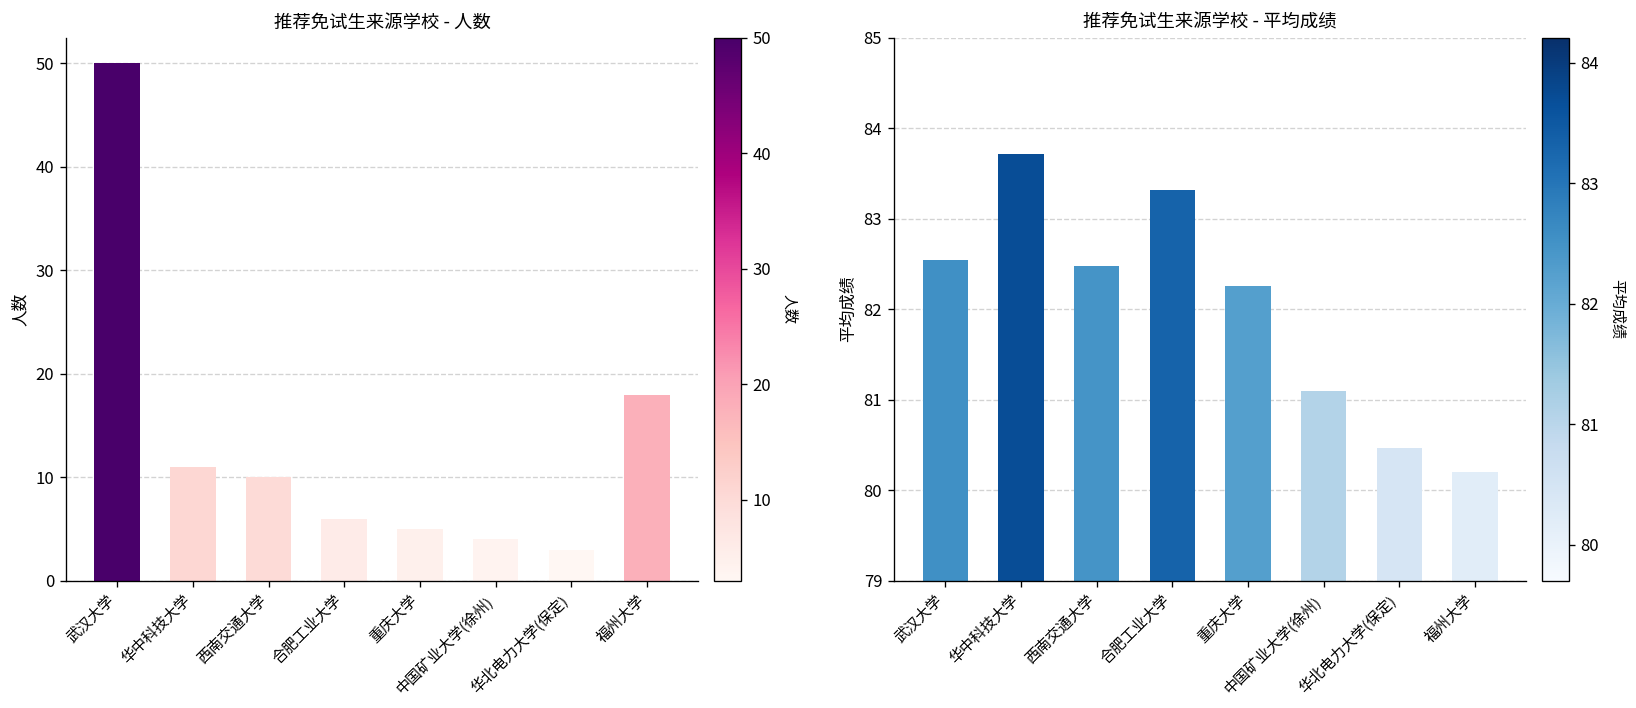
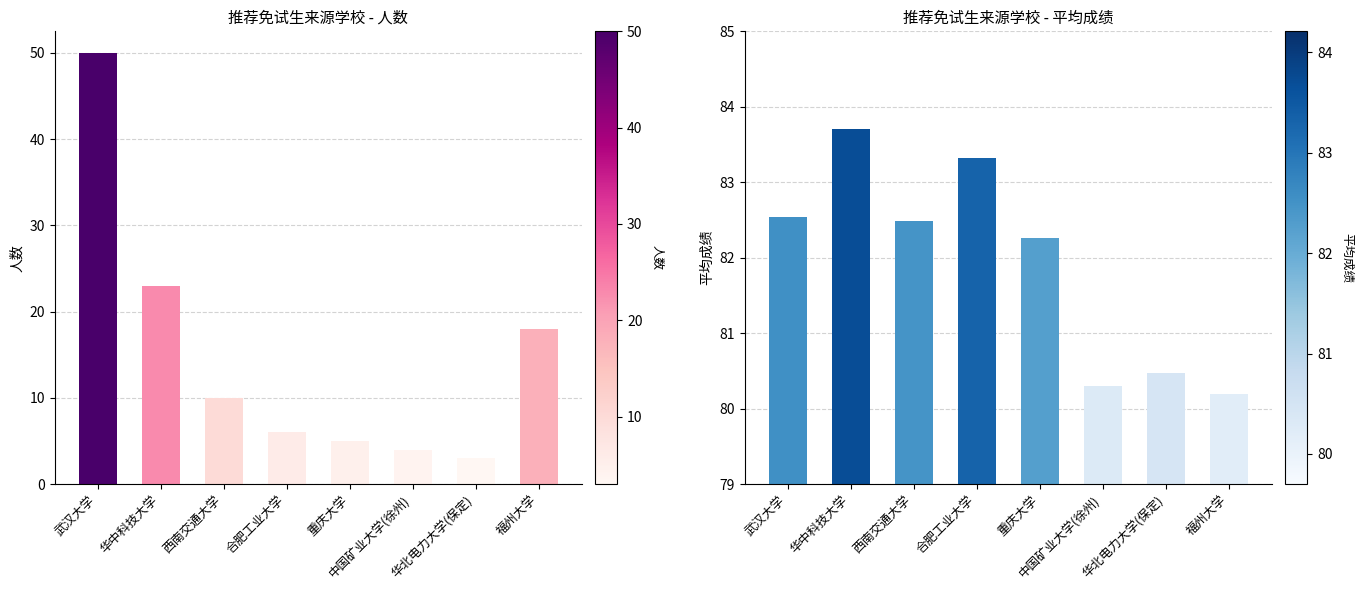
  {
    "推荐免试生来源学校 - 人数": {
      "武汉大学": 50,
-     "华中科技大学": 11,
+     "华中科技大学": 23,
      "西南交通大学": 10,
      "合肥工业大学": 6,
      "重庆大学": 5,
      "中国矿业大学(徐州)": 4,
      "华北电力大学(保定)": 3,
      "福州大学": 18
    },
    "推荐免试生来源学校 - 平均成绩": {
      "武汉大学": 82.5,
      "华中科技大学": 83.7,
      "西南交通大学": 82.5,
      "合肥工业大学": 83.3,
      "重庆大学": 82.3,
-     "中国矿业大学(徐州)": 81.1,
+     "中国矿业大学(徐州)": 80.3,
      "华北电力大学(保定)": 80.5,
      "福州大学": 80.2
    }
  }
